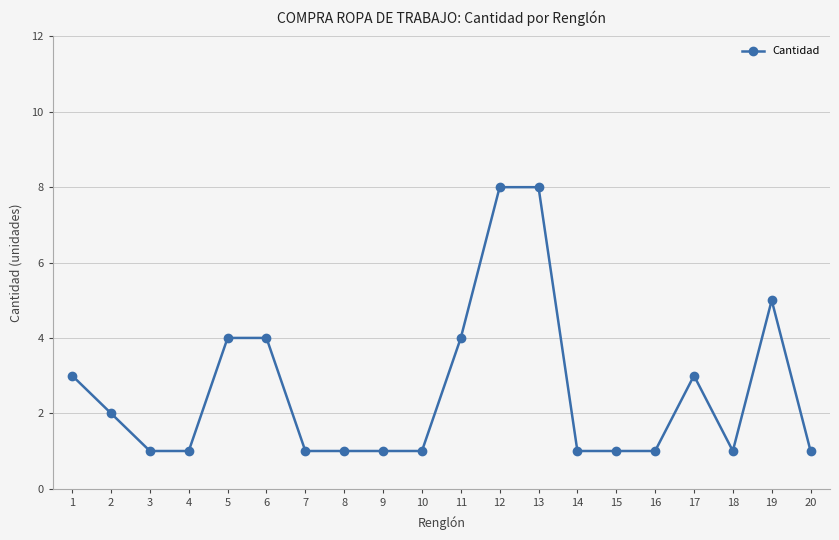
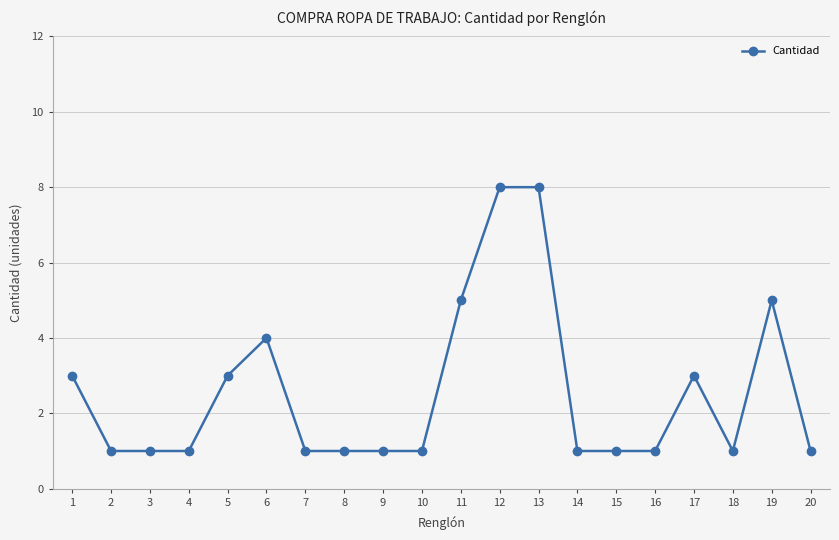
  {
    "1": 3,
-   "2": 2,
+   "2": 1,
    "3": 1,
    "4": 1,
-   "5": 4,
+   "5": 3,
    "6": 4,
    "7": 1,
    "8": 1,
    "9": 1,
    "10": 1,
-   "11": 4,
+   "11": 5,
    "12": 8,
    "13": 8,
    "14": 1,
    "15": 1,
    "16": 1,
    "17": 3,
    "18": 1,
    "19": 5,
    "20": 1
  }
